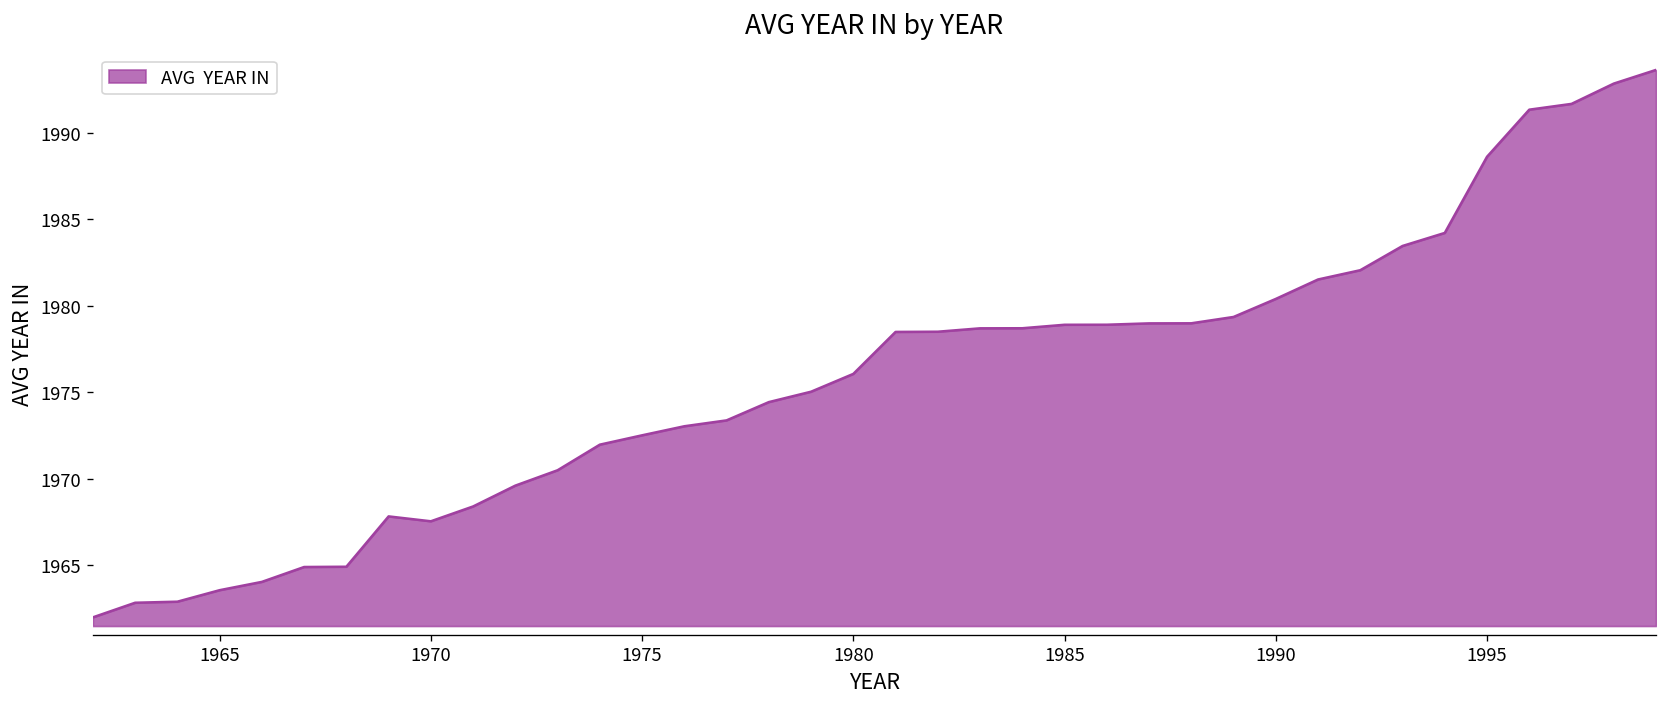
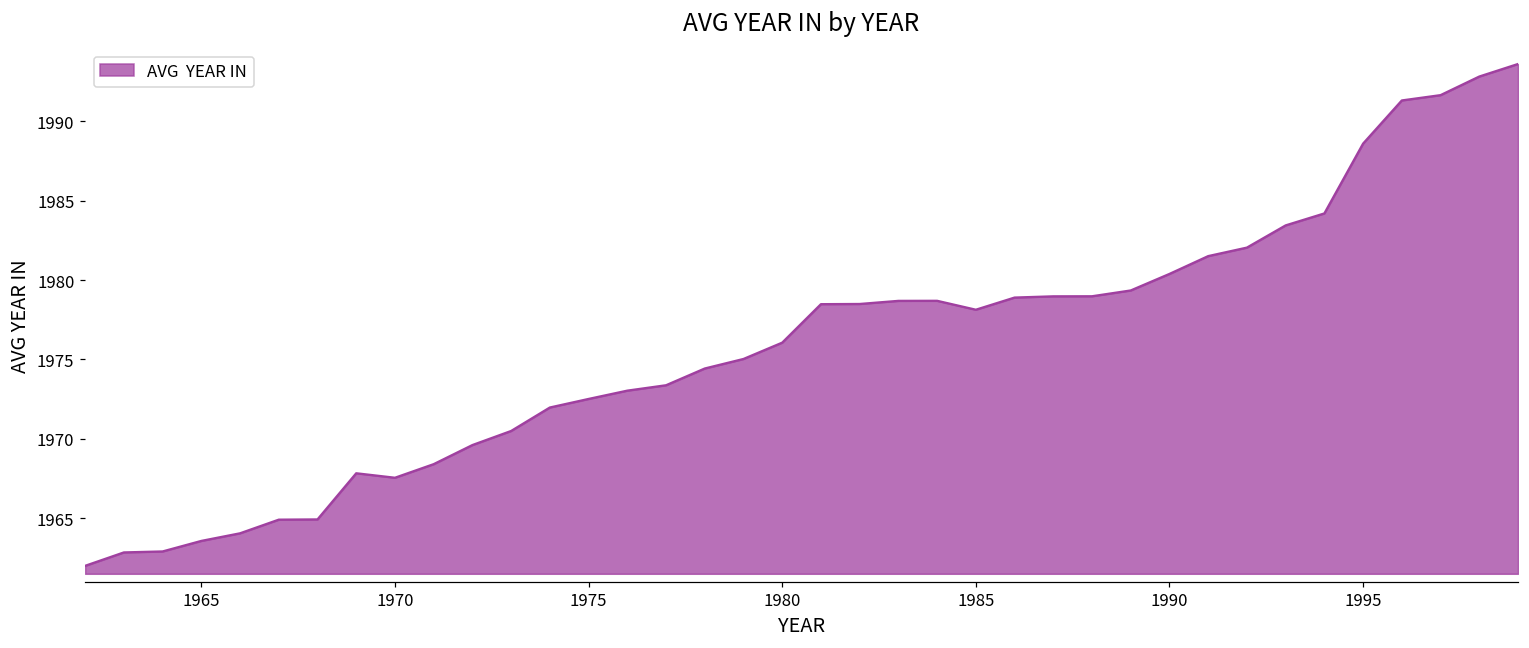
  {
    "1965": 1963.6,
    "1970": 1967.5,
    "1975": 1972.5,
    "1980": 1976.1,
-   "1985": 1978.9,
+   "1985": 1978.1,
    "1990": 1980.4,
    "1995": 1988.6
  }
